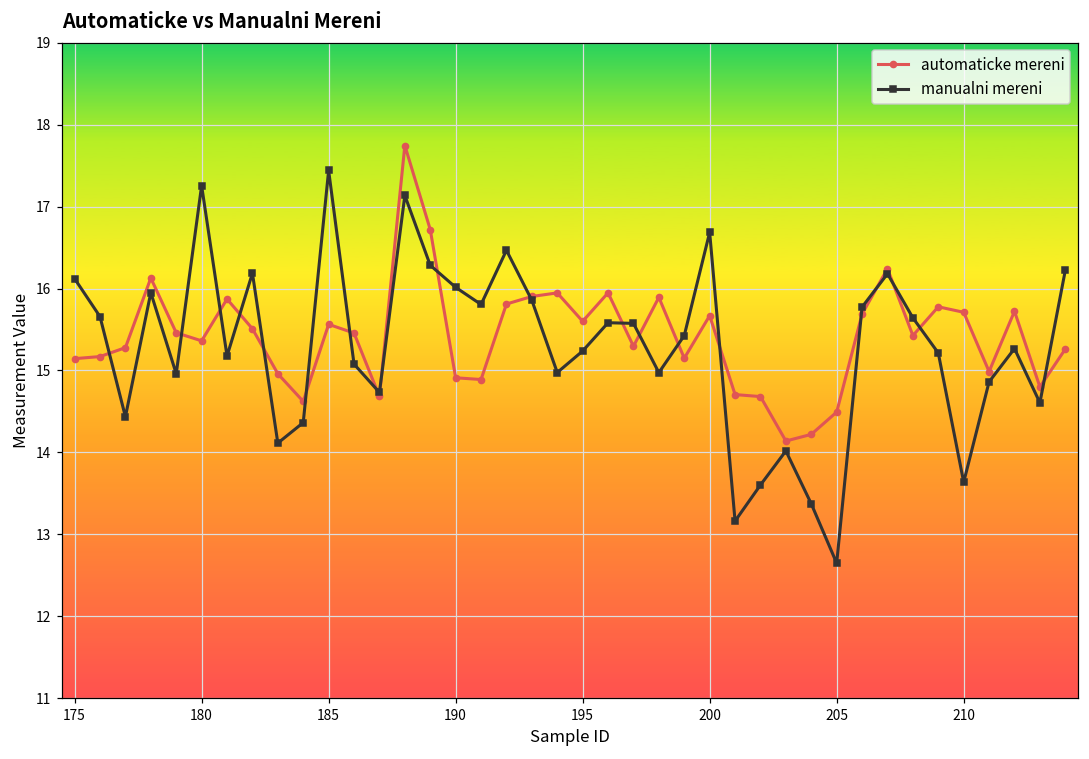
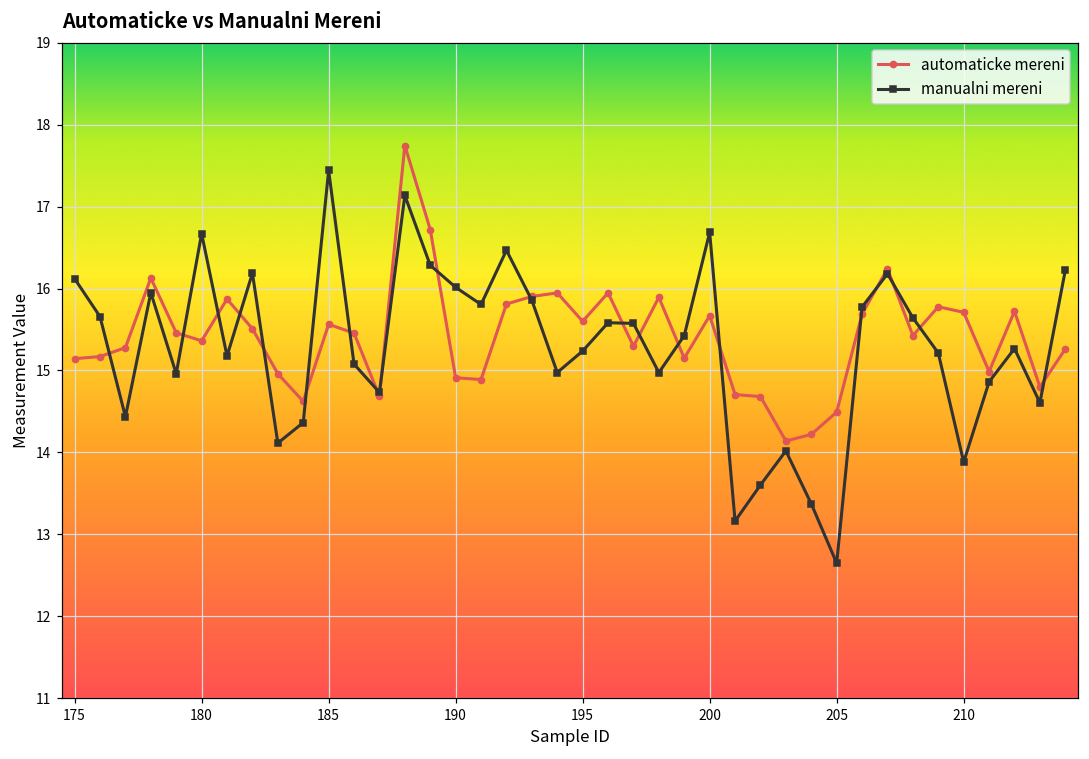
  {
    "automaticke mereni": {
      "175": 15.1,
      "180": 15.4,
      "185": 15.6,
      "190": 14.9,
      "195": 15.6,
      "200": 15.7,
      "205": 14.5,
      "210": 15.7
    },
    "manualni mereni": {
      "175": 16.1,
-     "180": 17.3,
+     "180": 16.7,
      "185": 17.4,
      "190": 16.0,
      "195": 15.2,
      "200": 16.7,
      "205": 12.6,
-     "210": 13.6
+     "210": 13.9
    }
  }
